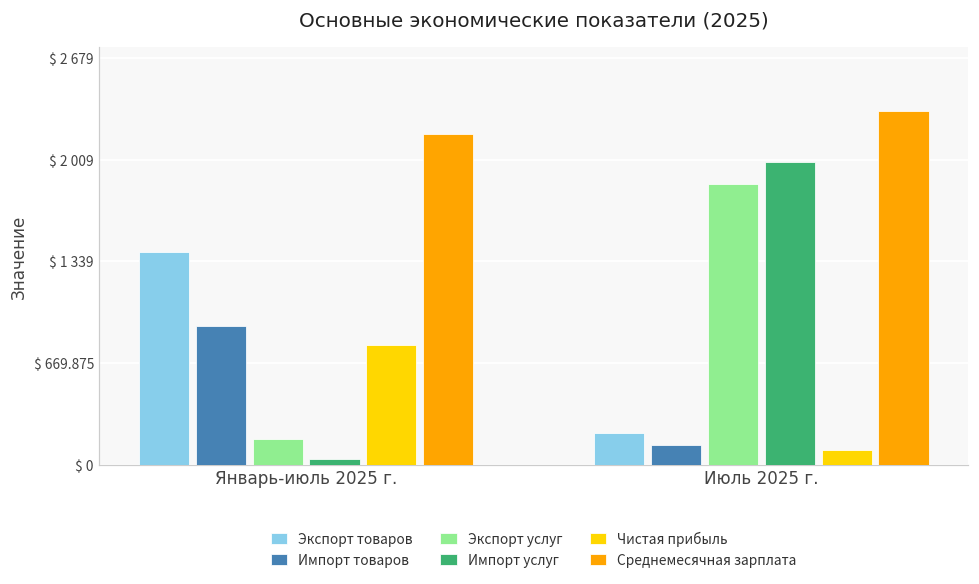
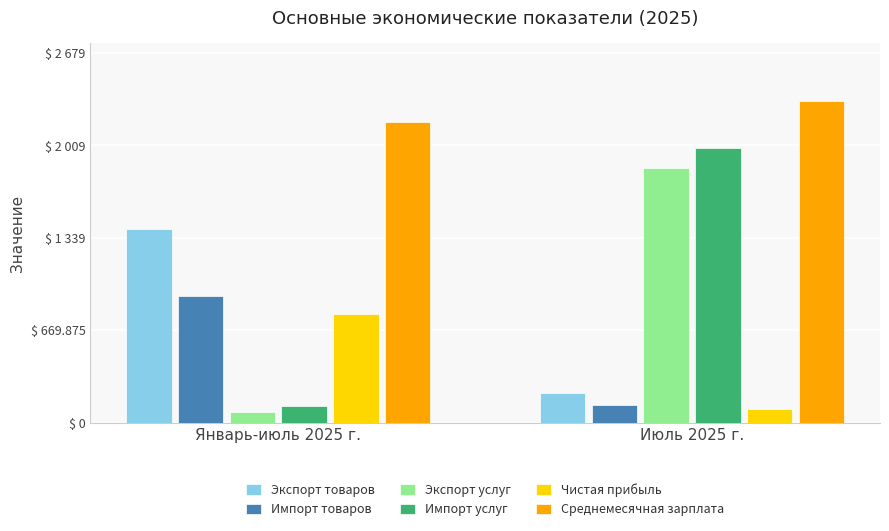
  {
    "Экспорт товаров": {
      "Январь-июль 2025 г.": "$ 1400",
      "Июль 2025 г.": "$ 210"
    },
    "Импорт товаров": {
      "Январь-июль 2025 г.": "$ 920",
      "Июль 2025 г.": "$ 130"
    },
    "Экспорт услуг": {
-     "Январь-июль 2025 г.": "$ 170",
+     "Январь-июль 2025 г.": "$ 80",
      "Июль 2025 г.": "$ 1850"
    },
    "Импорт услуг": {
-     "Январь-июль 2025 г.": "$ 40",
+     "Январь-июль 2025 г.": "$ 120",
      "Июль 2025 г.": "$ 1990"
    }
  }
